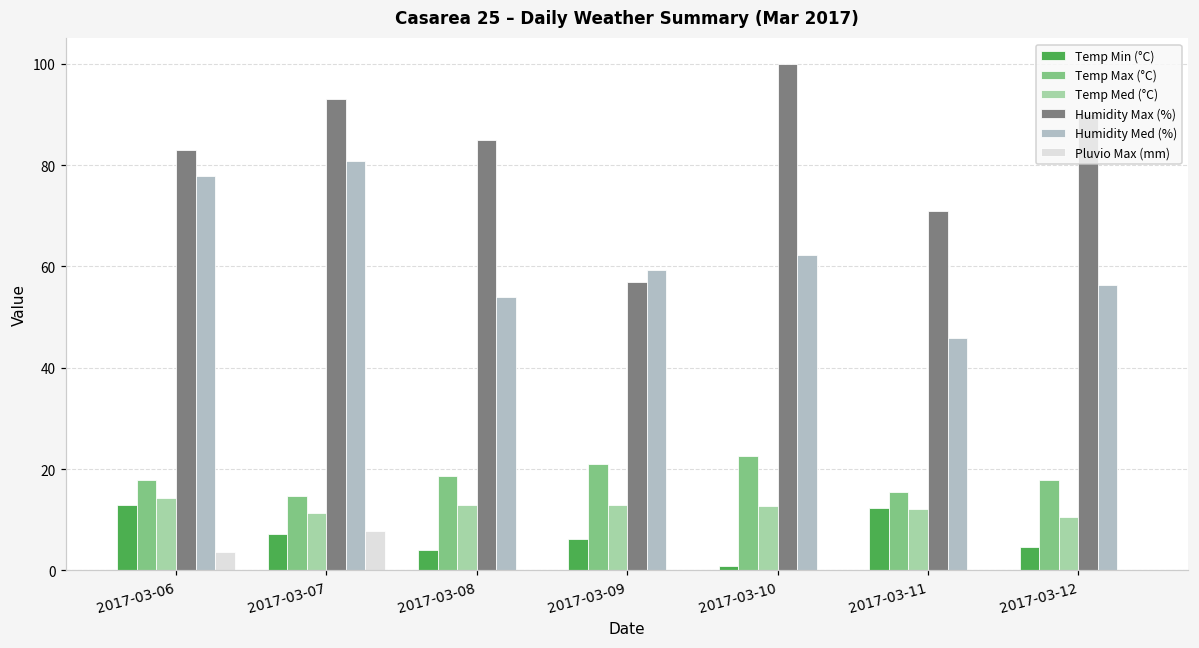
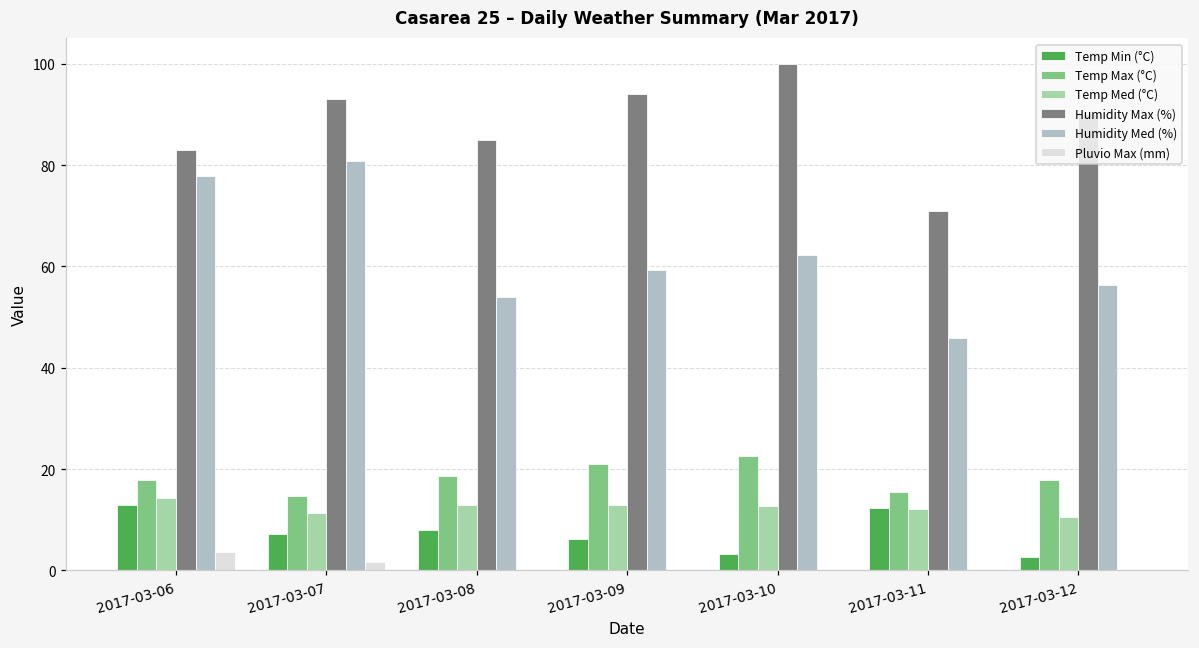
  {
    "Temp Min (°C)": {
      "2017-03-06": 13,
      "2017-03-07": 7,
-     "2017-03-08": 4,
+     "2017-03-08": 8,
      "2017-03-09": 6,
-     "2017-03-10": 1,
+     "2017-03-10": 3,
      "2017-03-11": 12,
-     "2017-03-12": 5
+     "2017-03-12": 3
    },
    "Humidity Max (%)": {
      "2017-03-06": 83,
      "2017-03-07": 93,
      "2017-03-08": 85,
-     "2017-03-09": 57,
+     "2017-03-09": 94,
      "2017-03-10": 100,
      "2017-03-11": 71
    },
    "Pluvio Max (mm)": {
      "2017-03-06": 4,
-     "2017-03-07": 8,
+     "2017-03-07": 2,
      "2017-03-08": 0,
      "2017-03-09": 0,
      "2017-03-10": 0,
      "2017-03-11": 0,
      "2017-03-12": 0
    }
  }
